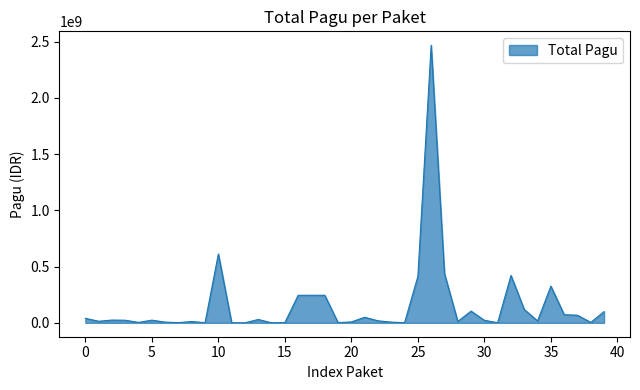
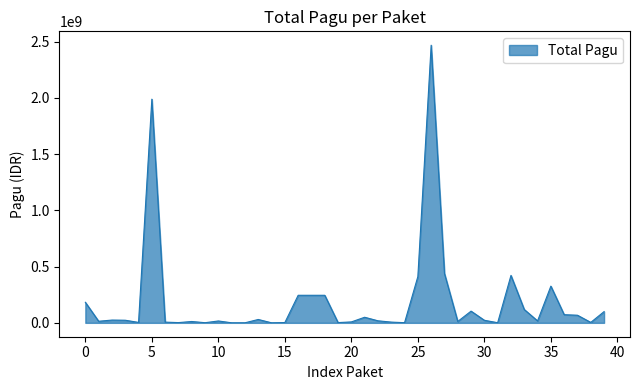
  {
-   "0": 40000000,
-   "5": 20000000,
-   "10": 610000000,
+   "0": 180000000,
+   "5": 1990000000,
+   "10": 20000000,
    "15": 0,
    "20": 10000000,
    "25": 410000000,
    "30": 20000000,
    "35": 330000000
  }
